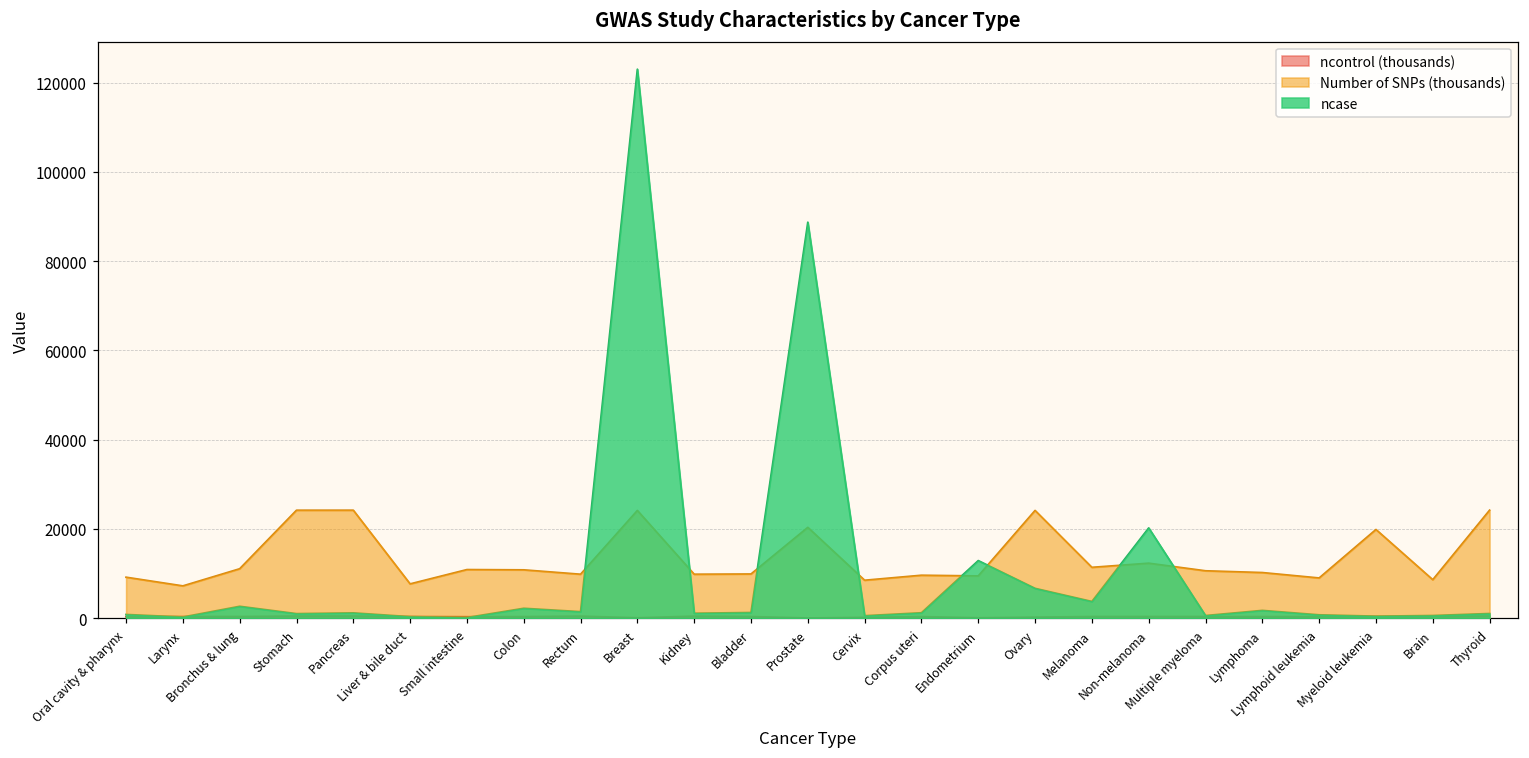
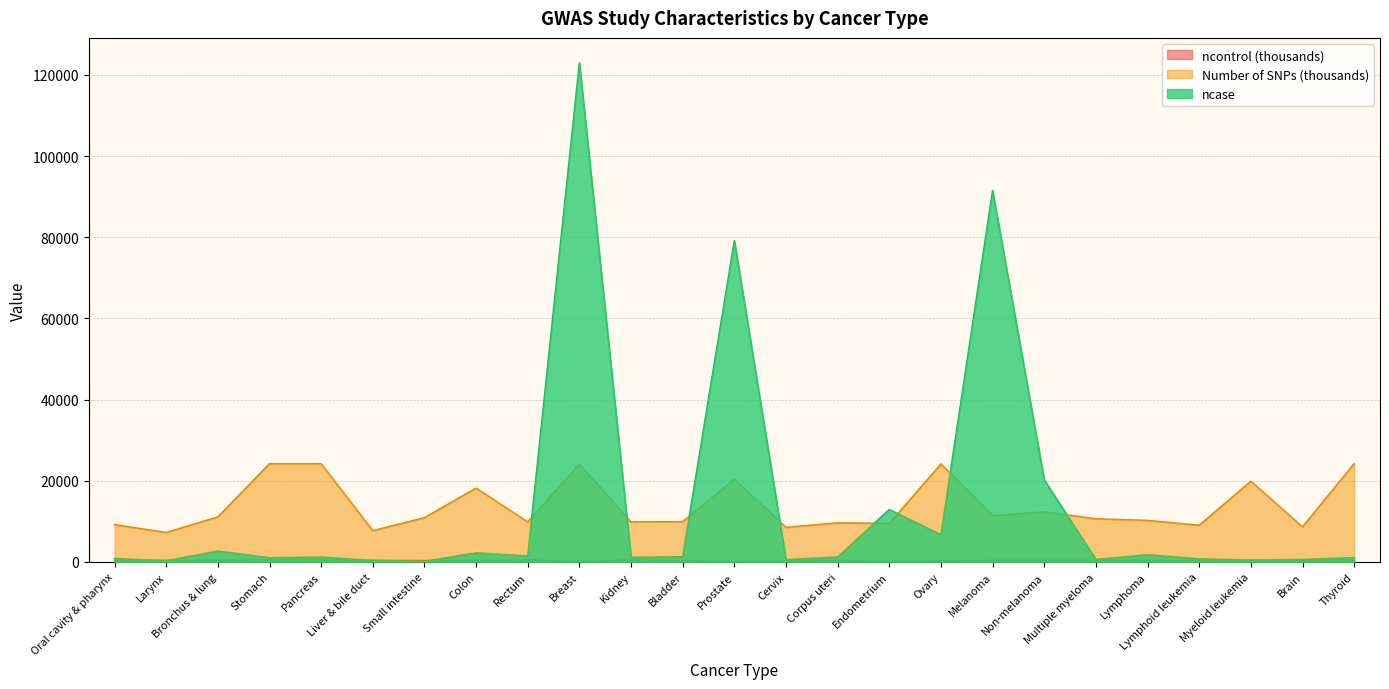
  {
    "ncontrol (thousands)": {
      "Bronchus & lung": 0,
      "Pancreas": 0,
      "Colon": 0,
      "Rectum": 0,
      "Breast": 0,
      "Kidney": 0,
      "Bladder": 0,
      "Prostate": 0,
      "Corpus uteri": 0,
      "Endometrium": 0,
      "Ovary": 0,
      "Melanoma": 0,
      "Non-melanoma": 0,
      "Lymphoma": 0
    },
    "Number of SNPs (thousands)": {
      "Oral cavity & pharynx": 9000,
      "Larynx": 7000,
      "Bronchus & lung": 11000,
      "Stomach": 24000,
      "Pancreas": 24000,
      "Liver & bile duct": 8000,
      "Small intestine": 11000,
-     "Colon": 11000,
+     "Colon": 18000,
      "Rectum": 10000,
      "Breast": 24000,
      "Kidney": 10000,
      "Bladder": 10000,
      "Prostate": 20000,
      "Cervix": 9000,
      "Corpus uteri": 10000,
      "Endometrium": 9000,
      "Ovary": 24000,
      "Melanoma": 11000,
      "Non-melanoma": 12000,
      "Multiple myeloma": 11000,
      "Lymphoma": 10000,
      "Lymphoid leukemia": 9000,
      "Myeloid leukemia": 20000,
      "Brain": 9000,
      "Thyroid": 24000
    },
    "ncase": {
      "Bronchus & lung": 3000,
      "Pancreas": 1000,
      "Colon": 2000,
      "Rectum": 1000,
      "Breast": 123000,
      "Kidney": 1000,
      "Bladder": 1000,
-     "Prostate": 89000,
+     "Prostate": 79000,
      "Corpus uteri": 1000,
      "Endometrium": 13000,
      "Ovary": 7000,
-     "Melanoma": 4000,
+     "Melanoma": 91000,
      "Non-melanoma": 20000,
      "Lymphoma": 2000
    }
  }
